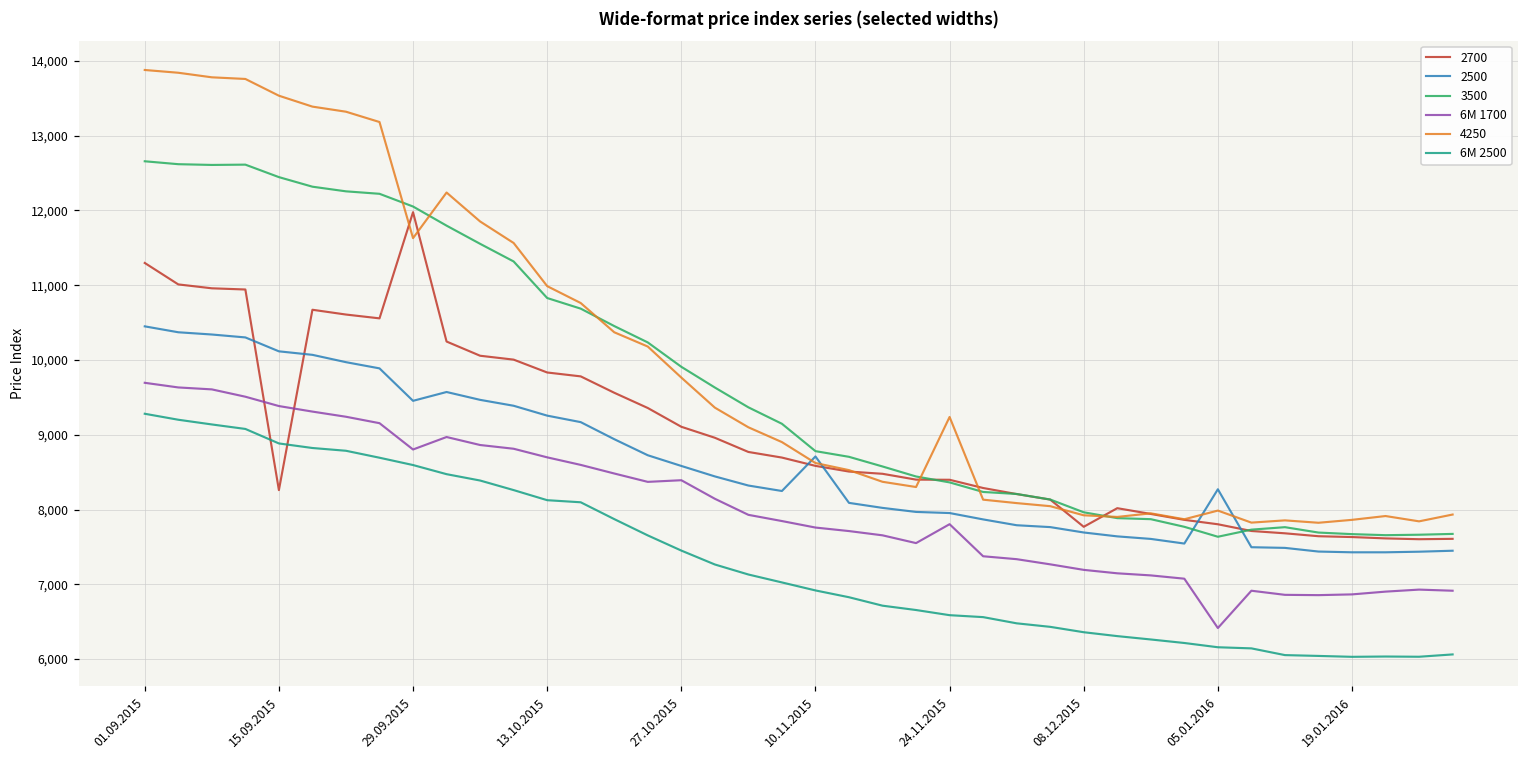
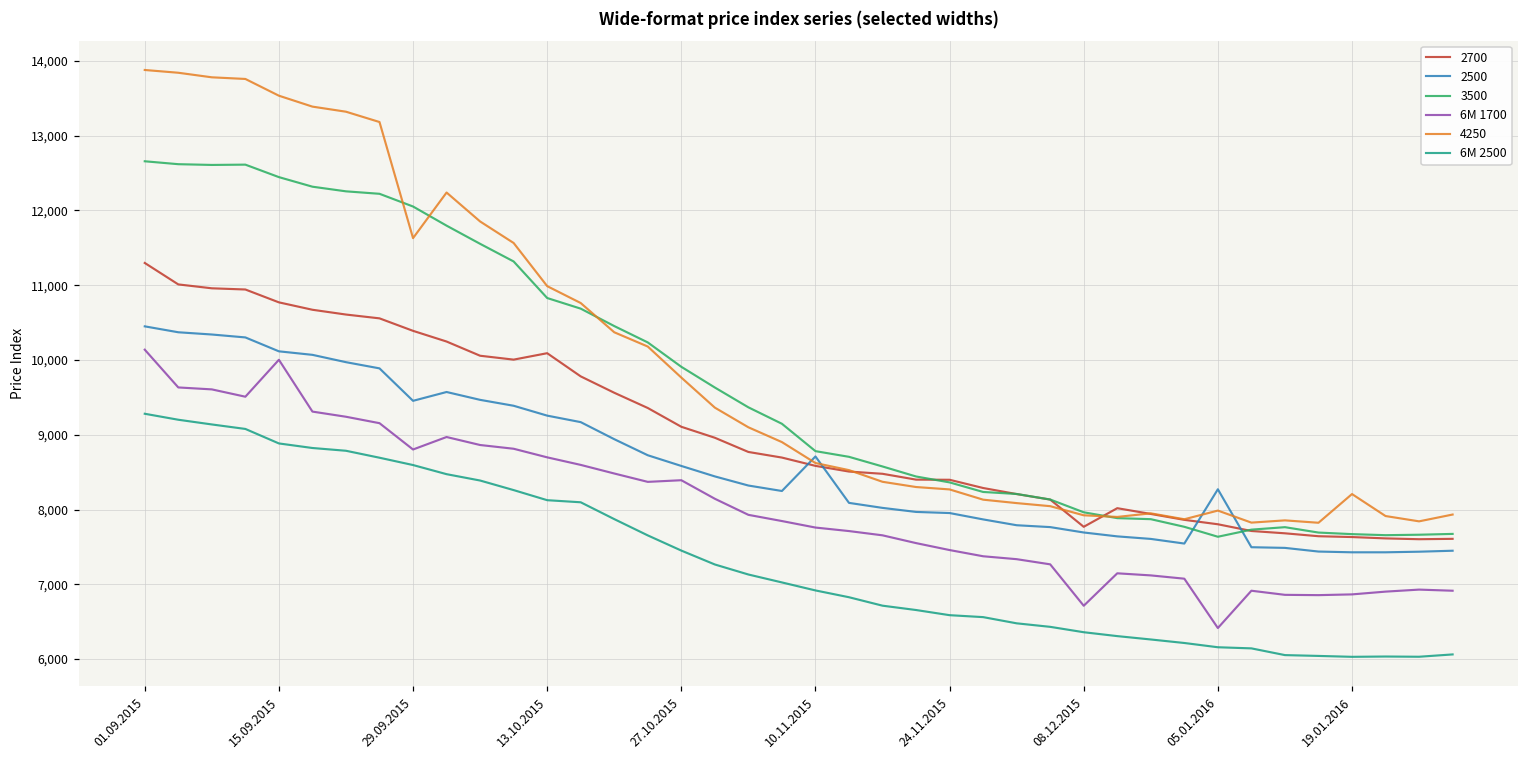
  {
    "2700": {
      "01.09.2015": "11,300",
-     "15.09.2015": "8,300",
-     "29.09.2015": "12,000",
-     "13.10.2015": "9,800",
+     "15.09.2015": "10,800",
+     "29.09.2015": "10,400",
+     "13.10.2015": "10,100",
      "27.10.2015": "9,100",
      "10.11.2015": "8,600",
      "08.12.2015": "7,800",
      "05.01.2016": "7,800",
      "19.01.2016": "7,600"
    },
    "2500": {
      "01.09.2015": "10,500",
      "15.09.2015": "10,100",
      "29.09.2015": "9,500",
      "13.10.2015": "9,300",
      "27.10.2015": "8,600",
      "10.11.2015": "8,700",
      "24.11.2015": "8,000",
      "08.12.2015": "7,700",
      "05.01.2016": "8,300",
      "19.01.2016": "7,400"
    },
    "6M 1700": {
-     "01.09.2015": "9,700",
-     "15.09.2015": "9,400",
+     "01.09.2015": "10,100",
+     "15.09.2015": "10,000",
      "29.09.2015": "8,800",
      "13.10.2015": "8,700",
      "27.10.2015": "8,400",
      "10.11.2015": "7,800",
-     "24.11.2015": "7,800",
-     "08.12.2015": "7,200",
+     "24.11.2015": "7,500",
+     "08.12.2015": "6,700",
      "05.01.2016": "6,400",
      "19.01.2016": "6,900"
    },
    "4250": {
      "01.09.2015": "13,900",
      "15.09.2015": "13,500",
      "29.09.2015": "11,600",
      "13.10.2015": "11,000",
      "27.10.2015": "9,800",
      "10.11.2015": "8,600",
-     "24.11.2015": "9,200",
+     "24.11.2015": "8,300",
      "08.12.2015": "7,900",
      "05.01.2016": "8,000",
-     "19.01.2016": "7,900"
+     "19.01.2016": "8,200"
    }
  }
